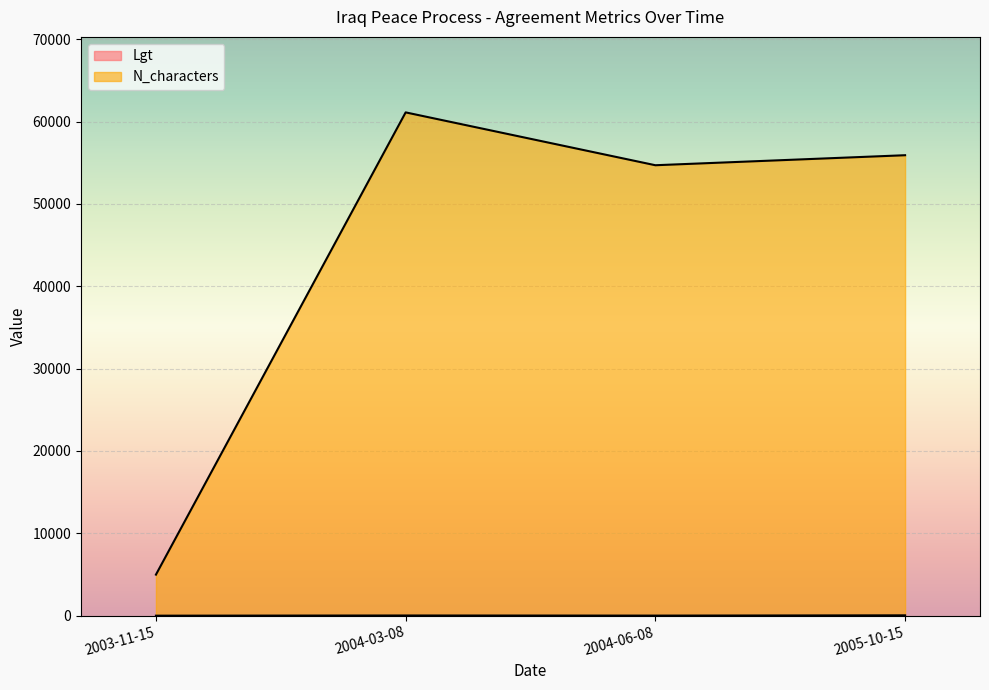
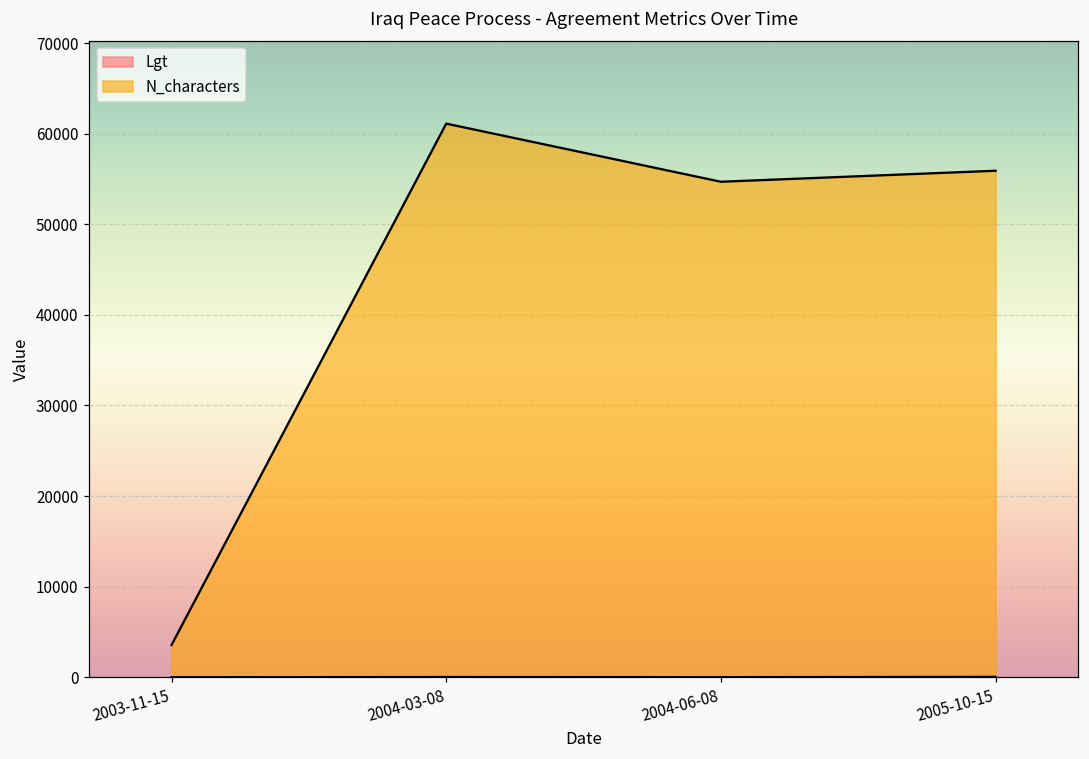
  {
    "Lgt": {
      "2003-11-15": 0,
      "2004-03-08": 0,
      "2004-06-08": 0,
      "2005-10-15": 0
    },
    "N_characters": {
-     "2003-11-15": 5000,
+     "2003-11-15": 4000,
      "2004-03-08": 61000,
      "2004-06-08": 55000,
      "2005-10-15": 56000
    }
  }
